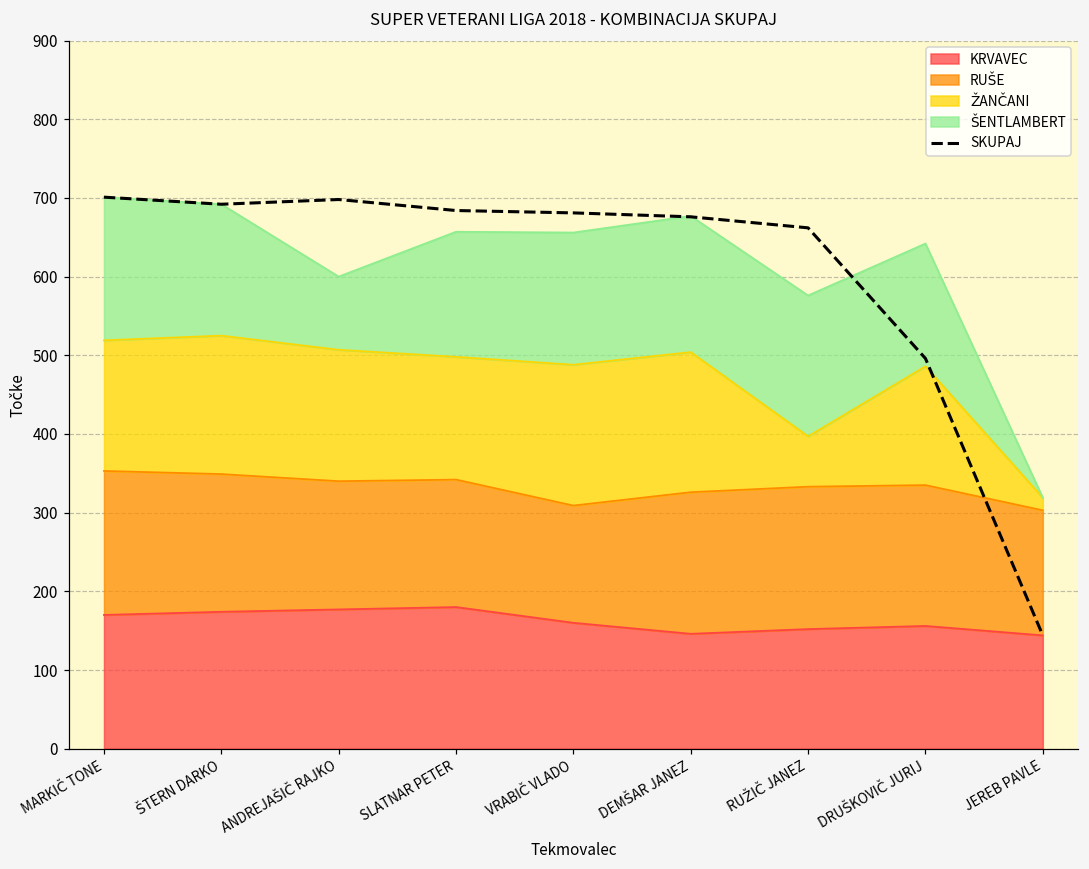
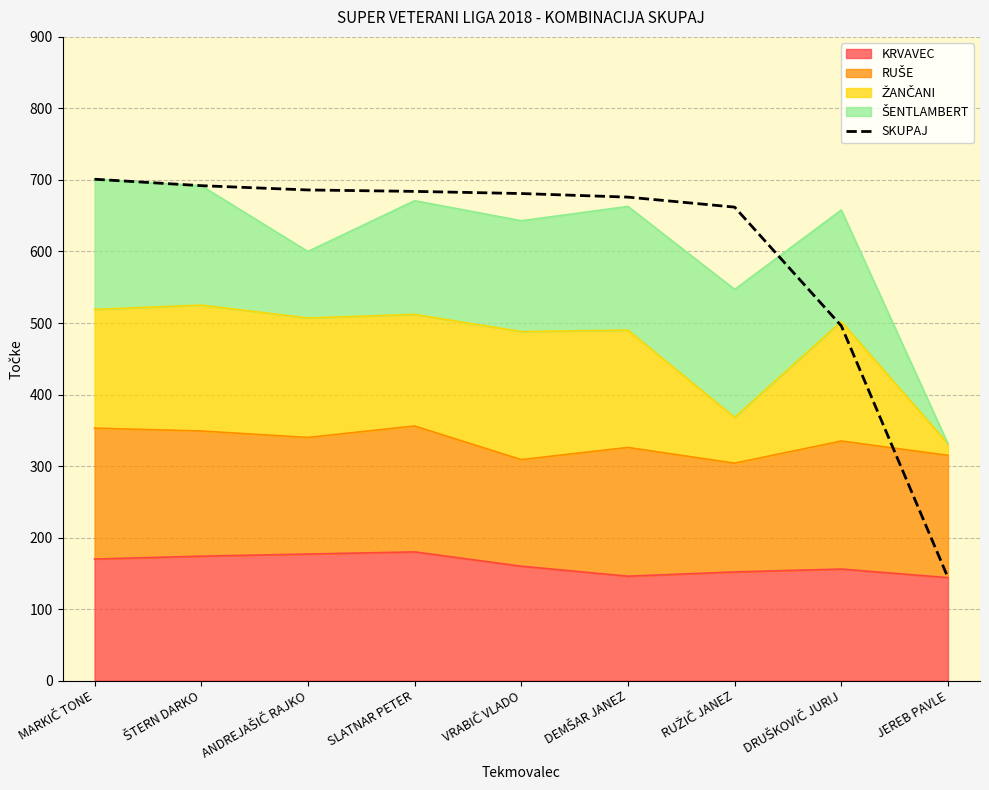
  {
    "KRVAVEC": {
      "MARKIČ TONE": 170,
      "ŠTERN DARKO": 170,
      "ANDREJAŠIČ RAJKO": 180,
      "SLATNAR PETER": 180,
      "VRABIČ VLADO": 160,
      "DEMŠAR JANEZ": 150,
      "RUŽIČ JANEZ": 150,
      "DRUŠKOVIČ JURIJ": 160
    },
    "RUŠE": {
-     "SLATNAR PETER": 160,
-     "RUŽIČ JANEZ": 180,
-     "JEREB PAVLE": 160
+     "SLATNAR PETER": 180,
+     "RUŽIČ JANEZ": 150,
+     "JEREB PAVLE": 170
    },
    "ŽANČANI": {
      "SLATNAR PETER": 160,
-     "DEMŠAR JANEZ": 180,
+     "DEMŠAR JANEZ": 160,
      "RUŽIČ JANEZ": 60,
-     "DRUŠKOVIČ JURIJ": 150
+     "DRUŠKOVIČ JURIJ": 170
    },
    "ŠENTLAMBERT": {
      "SLATNAR PETER": 160,
-     "VRABIČ VLADO": 170,
+     "VRABIČ VLADO": 160,
      "RUŽIČ JANEZ": 180,
      "DRUŠKOVIČ JURIJ": 160
    },
    "SKUPAJ": {
-     "ANDREJAŠIČ RAJKO": 700,
+     "ANDREJAŠIČ RAJKO": 690,
      "SLATNAR PETER": 680,
      "VRABIČ VLADO": 680,
      "RUŽIČ JANEZ": 660,
      "DRUŠKOVIČ JURIJ": 500
    }
  }
